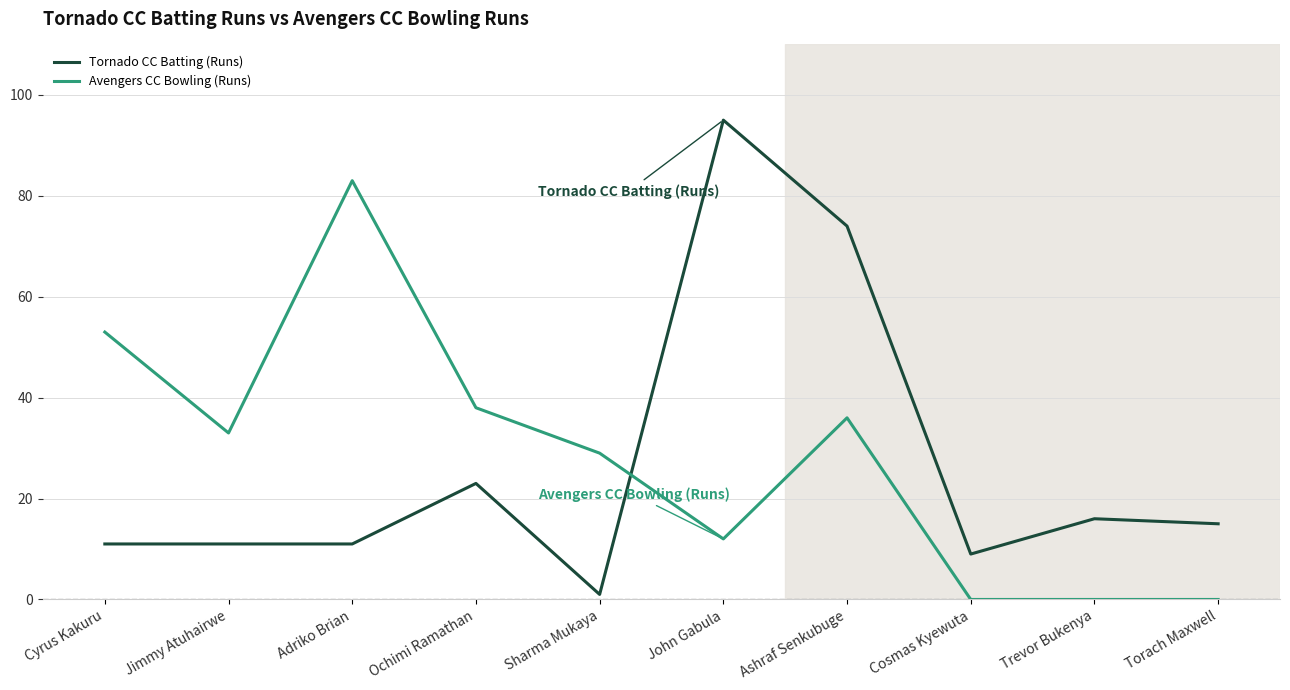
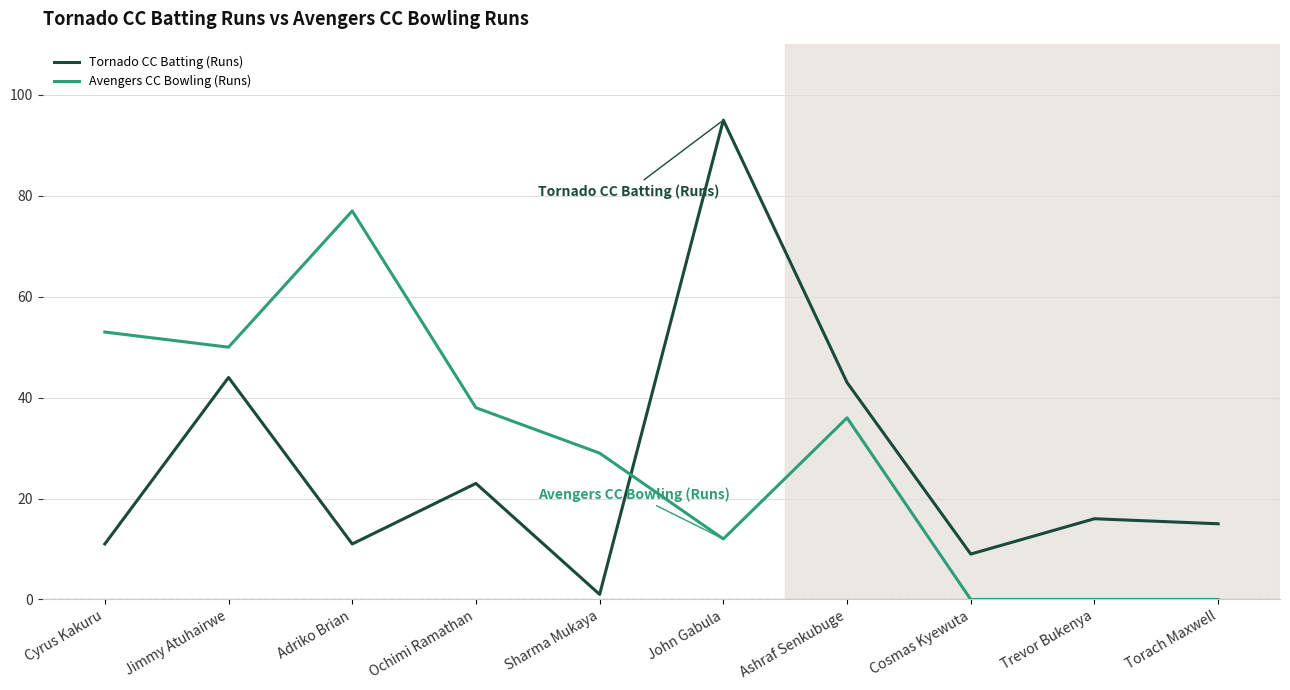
  {
    "Tornado CC Batting (Runs)": {
      "Cyrus Kakuru": 11,
-     "Jimmy Atuhairwe": 11,
+     "Jimmy Atuhairwe": 44,
      "Adriko Brian": 11,
      "Ochimi Ramathan": 23,
      "Sharma Mukaya": 1,
      "John Gabula": 95,
-     "Ashraf Senkubuge": 74,
+     "Ashraf Senkubuge": 43,
      "Cosmas Kyewuta": 9,
      "Trevor Bukenya": 16,
      "Torach Maxwell": 15
    },
    "Avengers CC Bowling (Runs)": {
      "Cyrus Kakuru": 53,
-     "Jimmy Atuhairwe": 33,
-     "Adriko Brian": 83,
+     "Jimmy Atuhairwe": 50,
+     "Adriko Brian": 77,
      "Ochimi Ramathan": 38,
      "Sharma Mukaya": 29,
      "John Gabula": 12,
      "Ashraf Senkubuge": 36,
      "Cosmas Kyewuta": 0,
      "Trevor Bukenya": 0,
      "Torach Maxwell": 0
    }
  }
